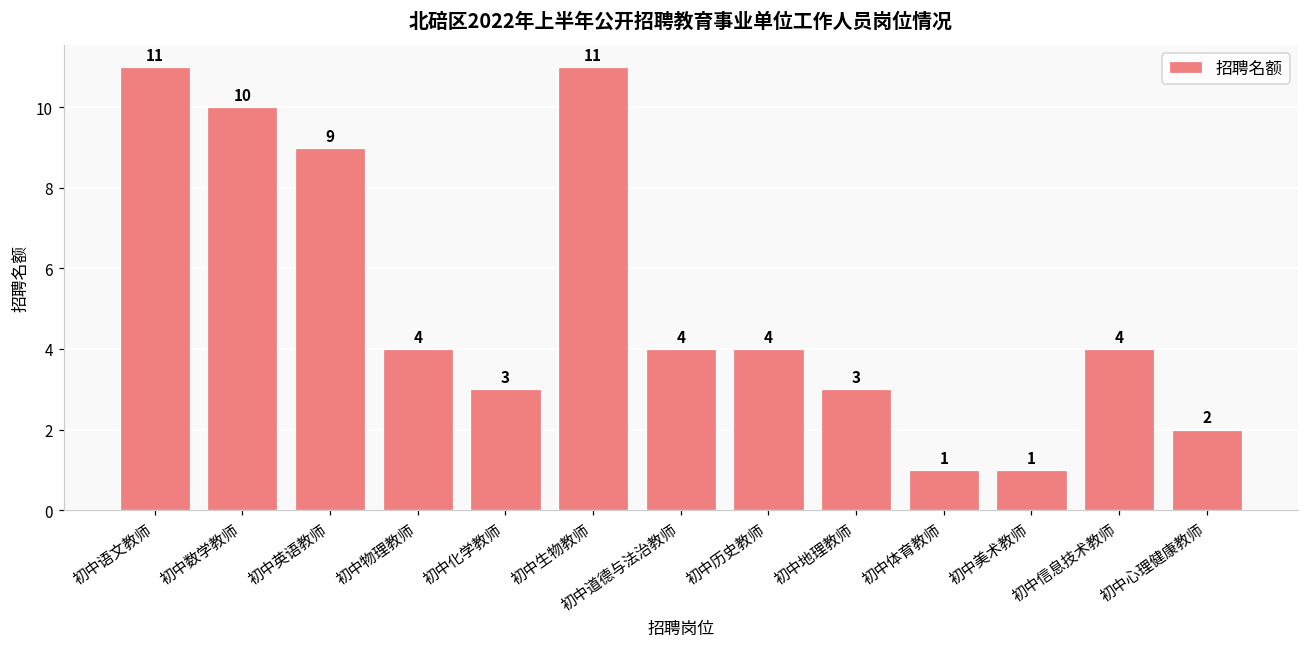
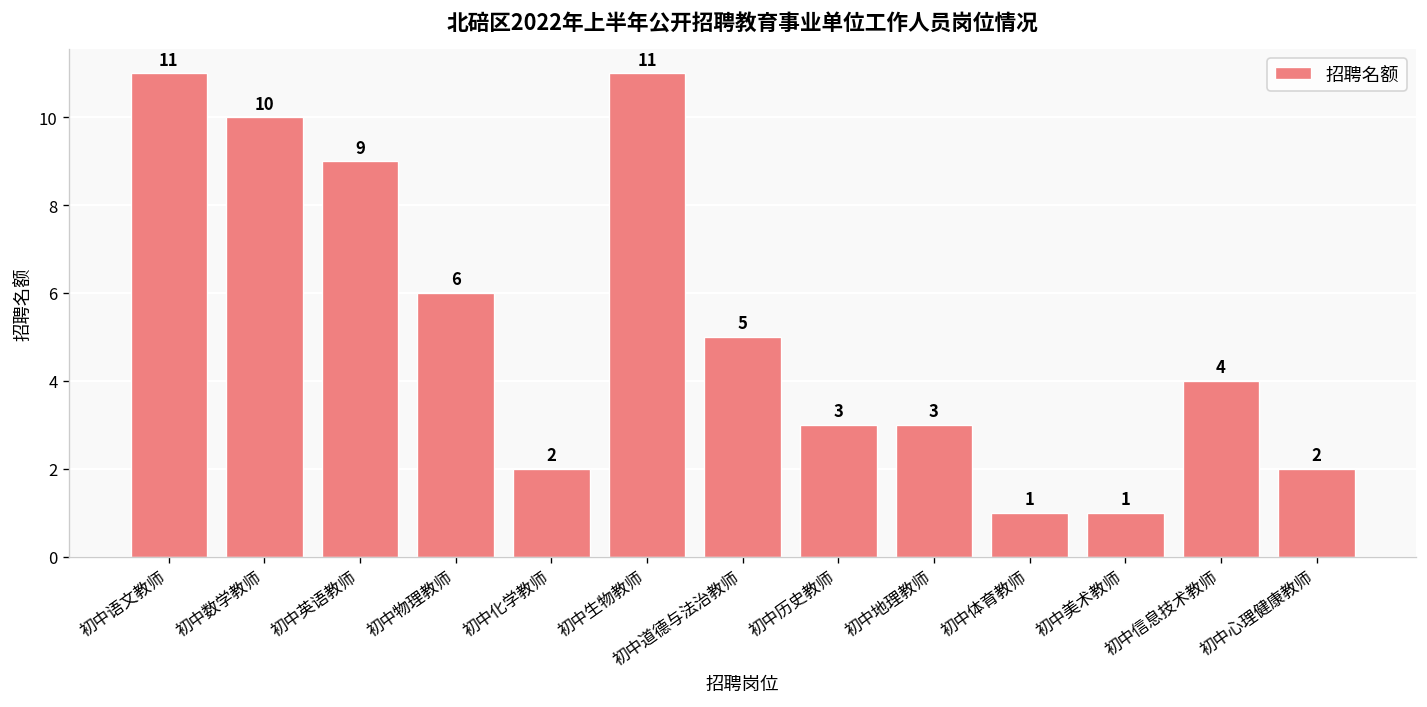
  {
    "初中语文教师": 11,
    "初中数学教师": 10,
    "初中英语教师": 9,
-   "初中物理教师": 4,
-   "初中化学教师": 3,
+   "初中物理教师": 6,
+   "初中化学教师": 2,
    "初中生物教师": 11,
-   "初中道德与法治教师": 4,
-   "初中历史教师": 4,
+   "初中道德与法治教师": 5,
+   "初中历史教师": 3,
    "初中地理教师": 3,
    "初中体育教师": 1,
    "初中美术教师": 1,
    "初中信息技术教师": 4,
    "初中心理健康教师": 2
  }
